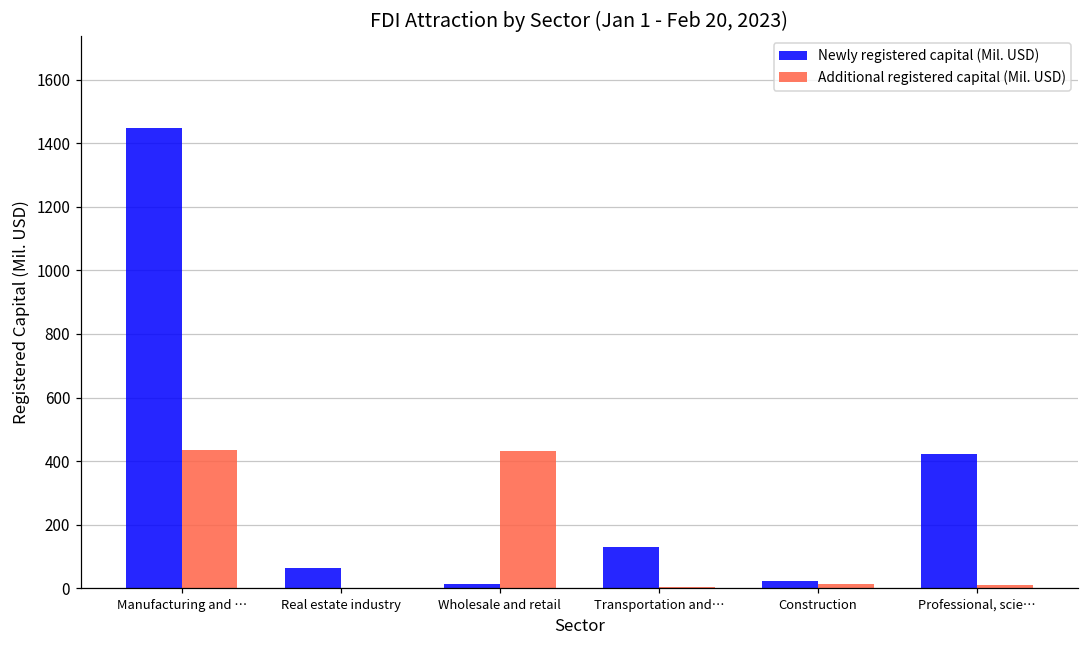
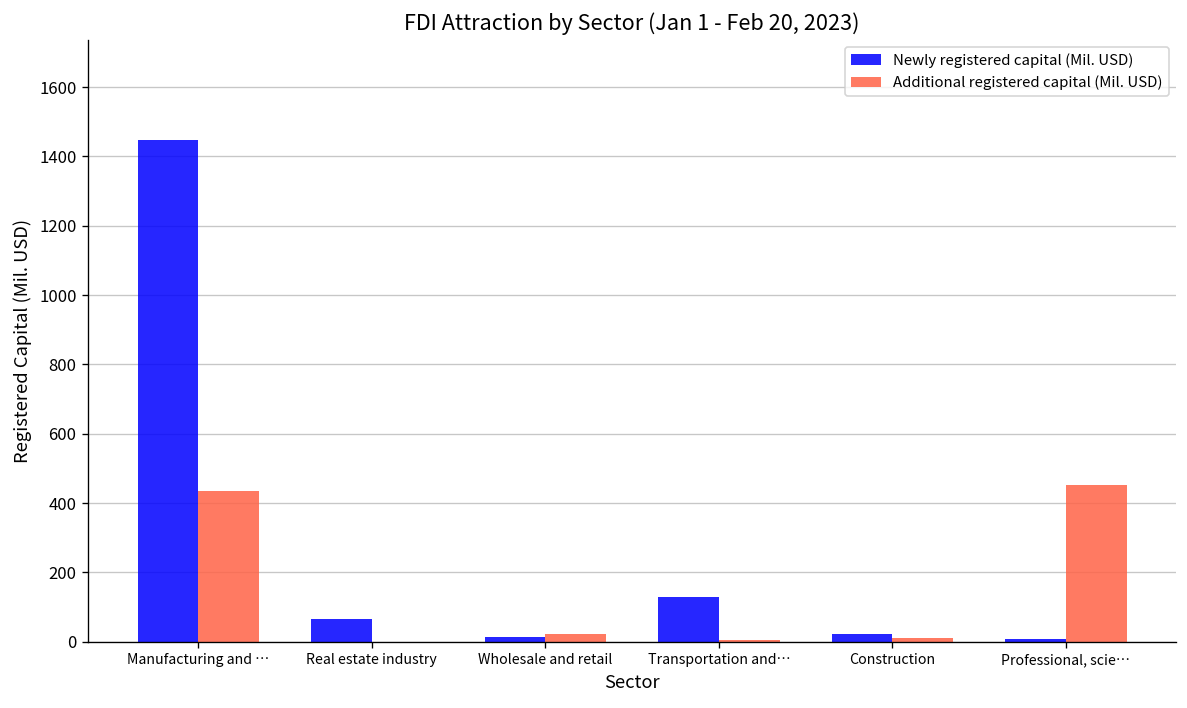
  {
    "Newly registered capital (Mil. USD)": {
      "Manufacturing and …": 1450,
      "Real estate industry": 70,
      "Wholesale and retail": 10,
      "Transportation and…": 130,
      "Construction": 20,
-     "Professional, scie…": 420
+     "Professional, scie…": 10
    },
    "Additional registered capital (Mil. USD)": {
      "Manufacturing and …": 430,
-     "Wholesale and retail": 430,
+     "Wholesale and retail": 20,
      "Construction": 10,
-     "Professional, scie…": 10
+     "Professional, scie…": 450
    }
  }
